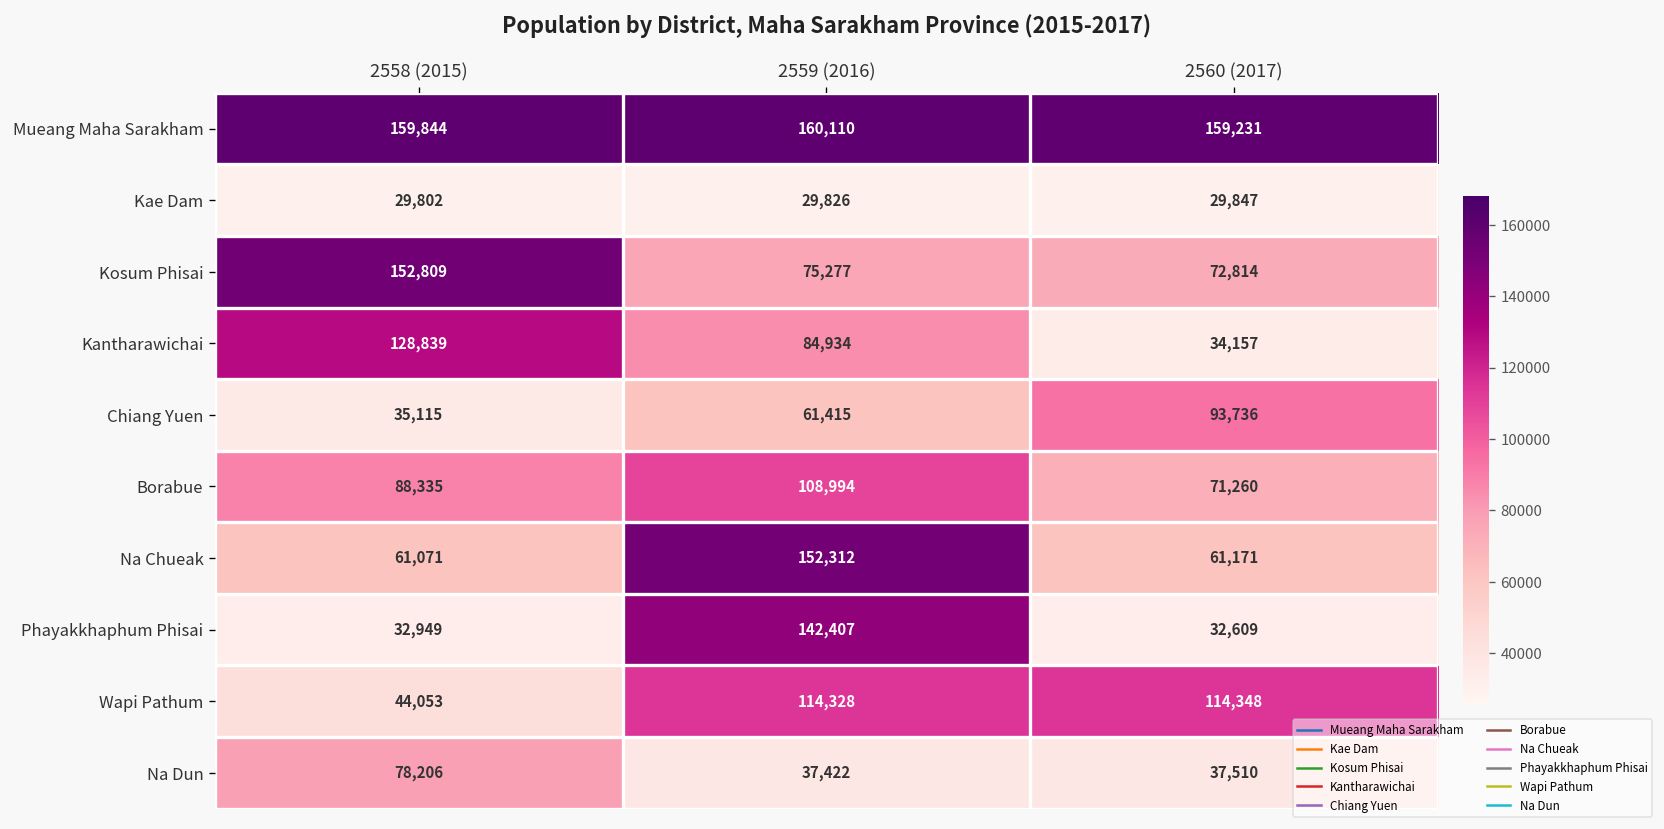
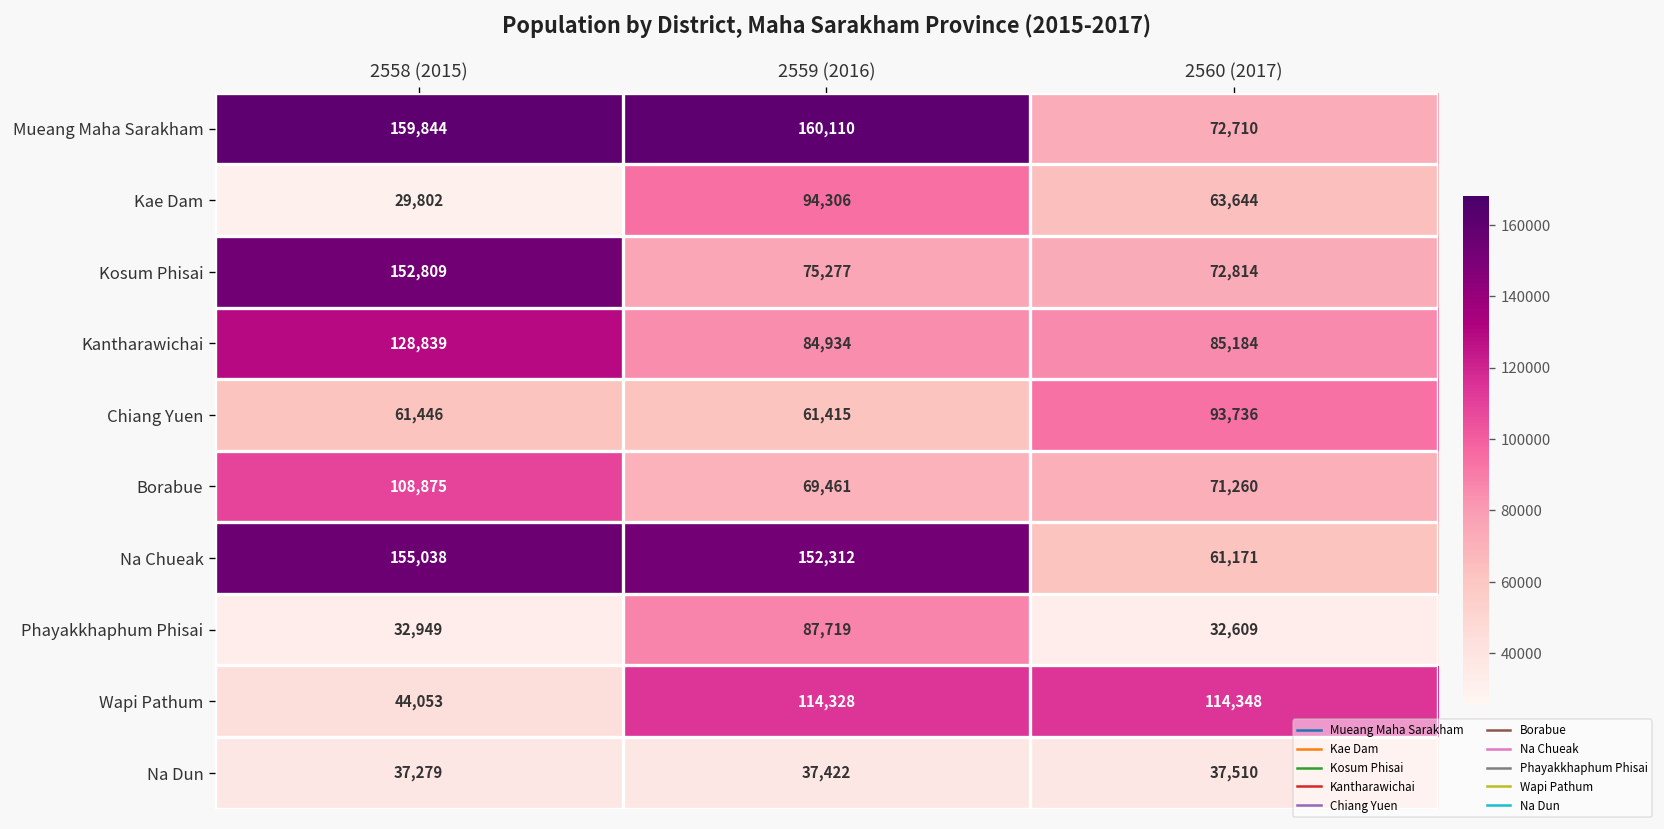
  {
    "Mueang Maha Sarakham": {
      "2558 (2015)": "159,844",
      "2559 (2016)": "160,110",
-     "2560 (2017)": "159,231"
+     "2560 (2017)": "72,710"
    },
    "Kae Dam": {
      "2558 (2015)": "29,802",
-     "2559 (2016)": "29,826",
-     "2560 (2017)": "29,847"
+     "2559 (2016)": "94,306",
+     "2560 (2017)": "63,644"
    },
    "Kosum Phisai": {
      "2558 (2015)": "152,809",
      "2559 (2016)": "75,277",
      "2560 (2017)": "72,814"
    },
    "Kantharawichai": {
      "2558 (2015)": "128,839",
      "2559 (2016)": "84,934",
-     "2560 (2017)": "34,157"
+     "2560 (2017)": "85,184"
    },
    "Chiang Yuen": {
-     "2558 (2015)": "35,115",
+     "2558 (2015)": "61,446",
      "2559 (2016)": "61,415",
      "2560 (2017)": "93,736"
    },
    "Borabue": {
-     "2558 (2015)": "88,335",
-     "2559 (2016)": "108,994",
+     "2558 (2015)": "108,875",
+     "2559 (2016)": "69,461",
      "2560 (2017)": "71,260"
    },
    "Na Chueak": {
-     "2558 (2015)": "61,071",
+     "2558 (2015)": "155,038",
      "2559 (2016)": "152,312",
      "2560 (2017)": "61,171"
    },
    "Phayakkhaphum Phisai": {
      "2558 (2015)": "32,949",
-     "2559 (2016)": "142,407",
+     "2559 (2016)": "87,719",
      "2560 (2017)": "32,609"
    },
    "Wapi Pathum": {
      "2558 (2015)": "44,053",
      "2559 (2016)": "114,328",
      "2560 (2017)": "114,348"
    },
    "Na Dun": {
-     "2558 (2015)": "78,206",
+     "2558 (2015)": "37,279",
      "2559 (2016)": "37,422",
      "2560 (2017)": "37,510"
    }
  }
